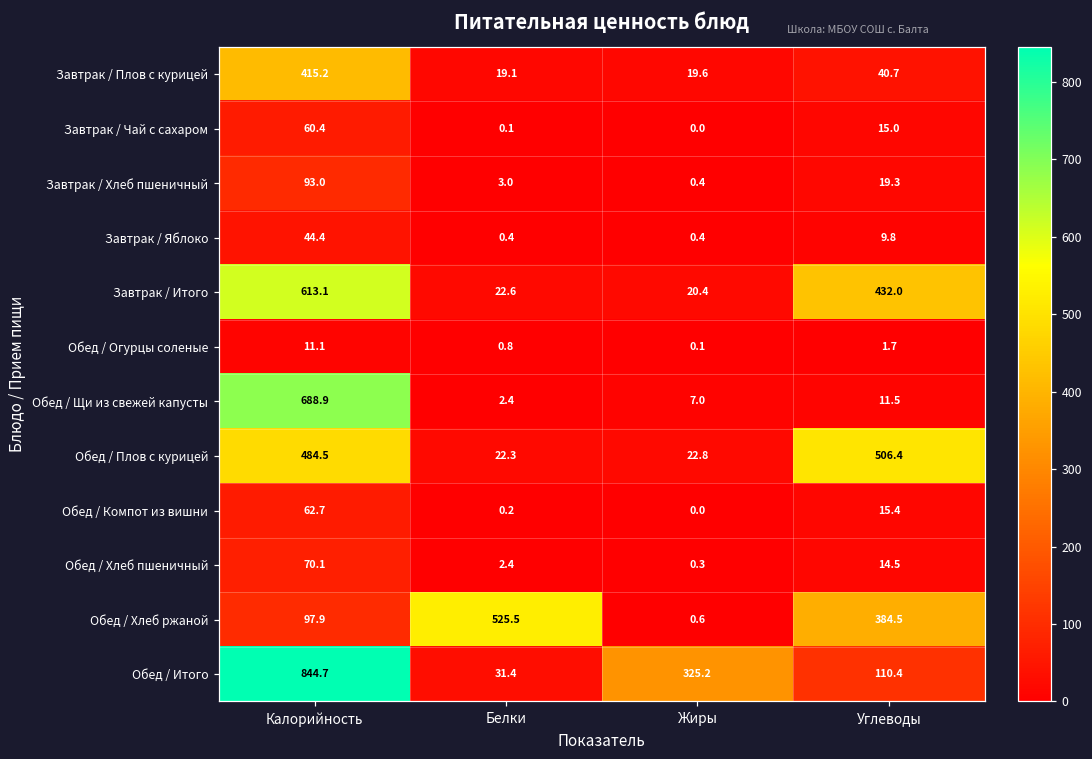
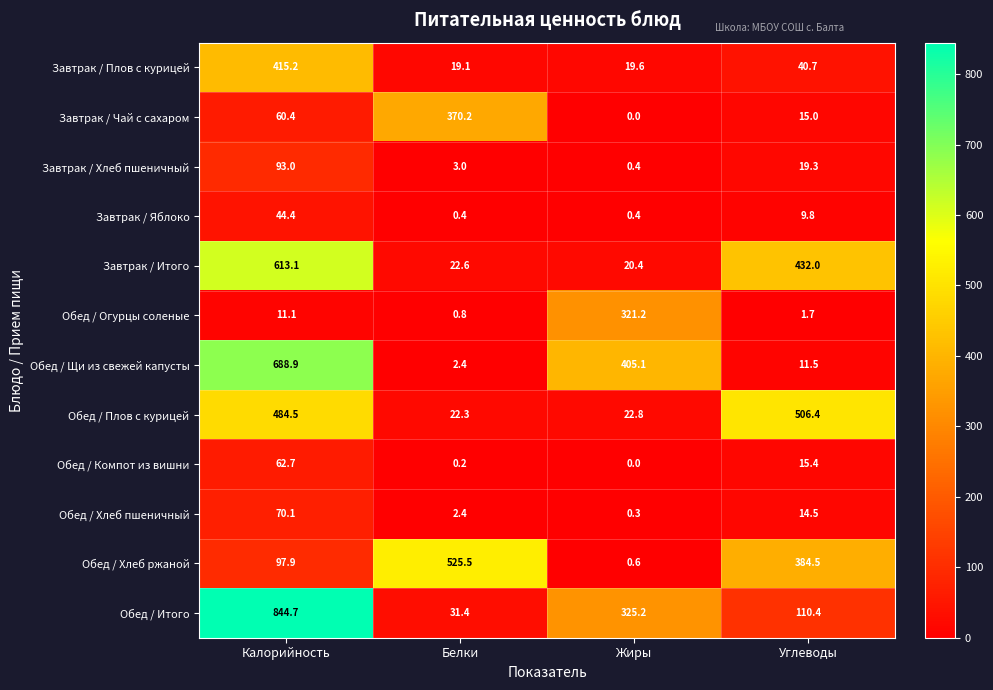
  {
    "Завтрак / Плов с курицей": {
      "Калорийность": 415.2,
      "Белки": 19.1,
      "Жиры": 19.6,
      "Углеводы": 40.7
    },
    "Завтрак / Чай с сахаром": {
      "Калорийность": 60.4,
-     "Белки": 0.1,
+     "Белки": 370.2,
      "Жиры": 0.0,
      "Углеводы": 15.0
    },
    "Завтрак / Хлеб пшеничный": {
      "Калорийность": 93.0,
      "Белки": 3.0,
      "Жиры": 0.4,
      "Углеводы": 19.3
    },
    "Завтрак / Яблоко": {
      "Калорийность": 44.4,
      "Белки": 0.4,
      "Жиры": 0.4,
      "Углеводы": 9.8
    },
    "Завтрак / Итого": {
      "Калорийность": 613.1,
      "Белки": 22.6,
      "Жиры": 20.4,
      "Углеводы": 432.0
    },
    "Обед / Огурцы соленые": {
      "Калорийность": 11.1,
      "Белки": 0.8,
-     "Жиры": 0.1,
+     "Жиры": 321.2,
      "Углеводы": 1.7
    },
    "Обед / Щи из свежей капусты": {
      "Калорийность": 688.9,
      "Белки": 2.4,
-     "Жиры": 7.0,
+     "Жиры": 405.1,
      "Углеводы": 11.5
    },
    "Обед / Плов с курицей": {
      "Калорийность": 484.5,
      "Белки": 22.3,
      "Жиры": 22.8,
      "Углеводы": 506.4
    },
    "Обед / Компот из вишни": {
      "Калорийность": 62.7,
      "Белки": 0.2,
      "Жиры": 0.0,
      "Углеводы": 15.4
    },
    "Обед / Хлеб пшеничный": {
      "Калорийность": 70.1,
      "Белки": 2.4,
      "Жиры": 0.3,
      "Углеводы": 14.5
    },
    "Обед / Хлеб ржаной": {
      "Калорийность": 97.9,
      "Белки": 525.5,
      "Жиры": 0.6,
      "Углеводы": 384.5
    },
    "Обед / Итого": {
      "Калорийность": 844.7,
      "Белки": 31.4,
      "Жиры": 325.2,
      "Углеводы": 110.4
    }
  }
